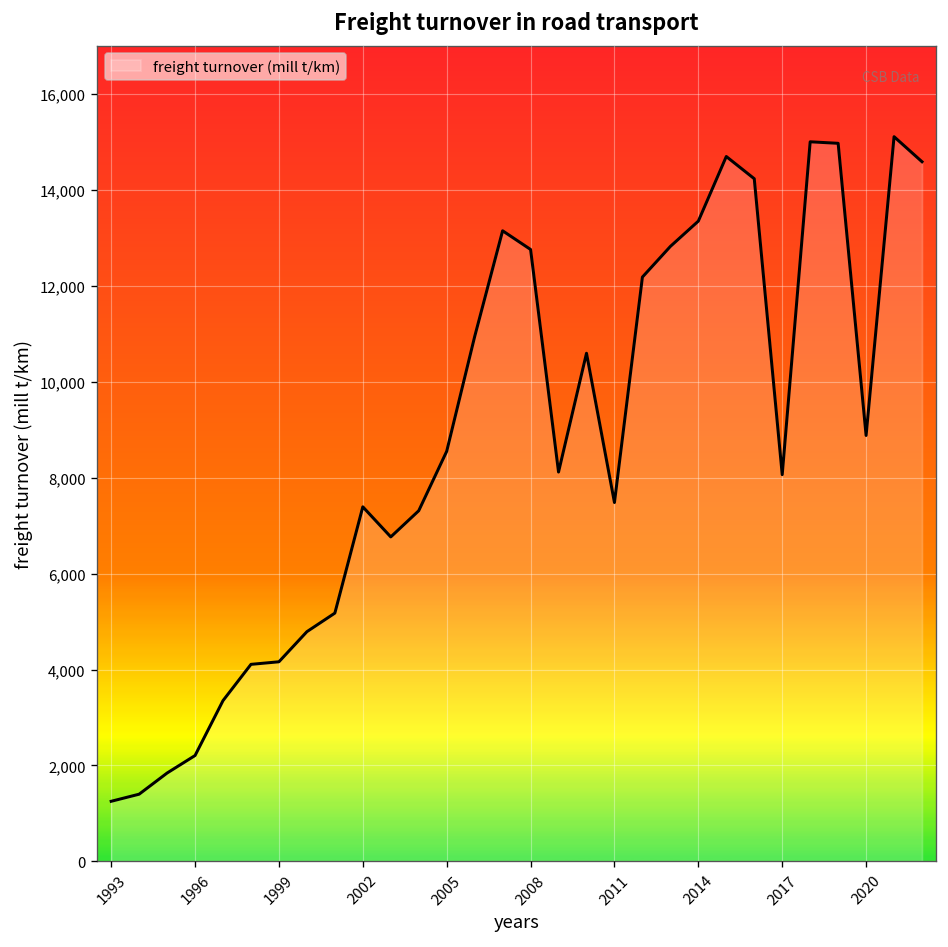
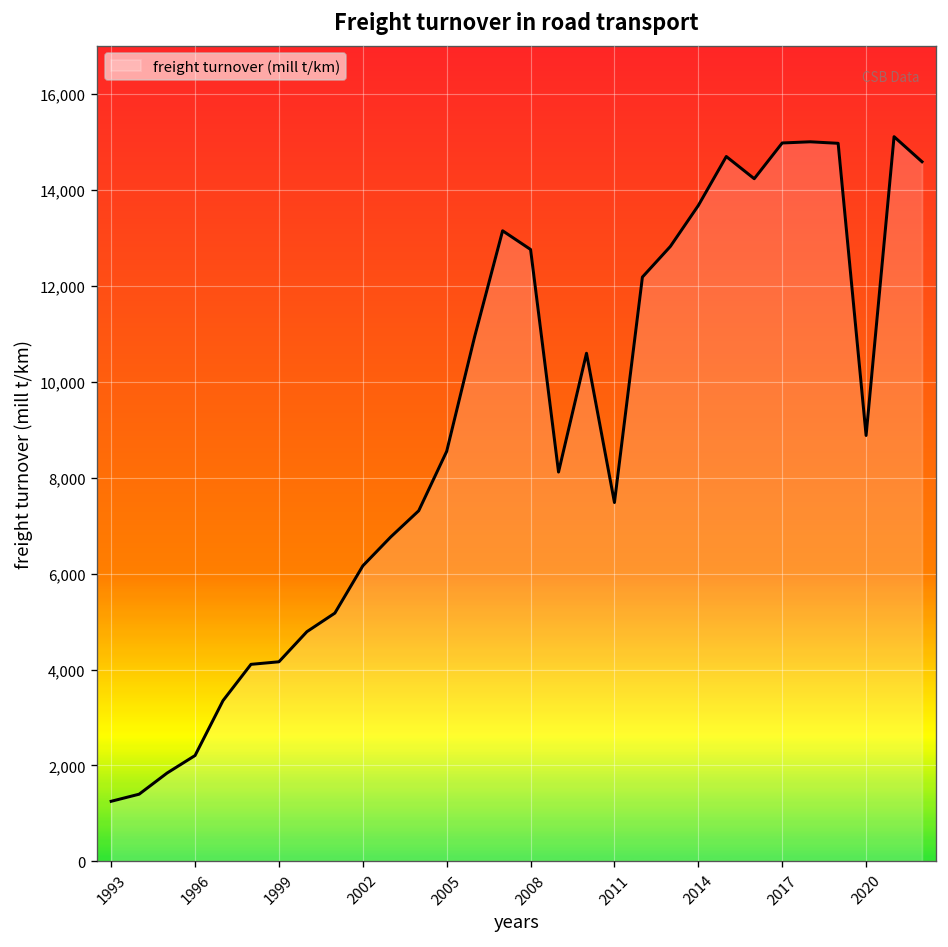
  {
    "1993": "1,300",
    "1996": "2,200",
    "1999": "4,200",
-   "2002": "7,400",
+   "2002": "6,200",
    "2005": "8,500",
    "2008": "12,800",
    "2011": "7,500",
-   "2014": "13,300",
-   "2017": "8,100",
+   "2014": "13,700",
+   "2017": "15,000",
    "2020": "8,900"
  }
